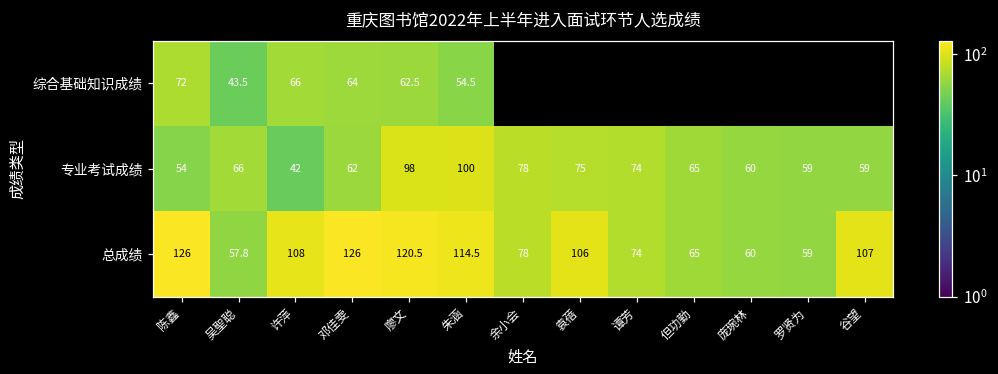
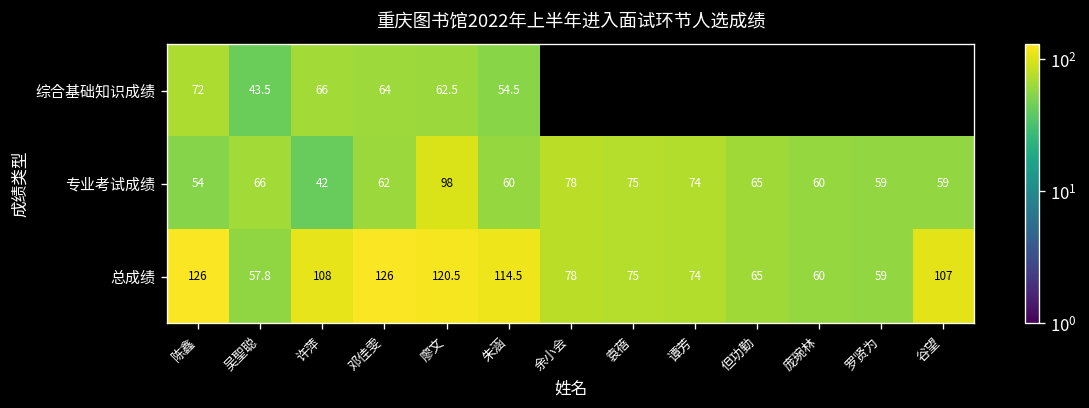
  {
    "综合基础知识成绩": {
      "陈鑫": 72,
      "吴聖聪": 43.5,
      "许萍": 66,
      "邓佳雯": 64,
      "廖文": 62.5,
      "朱涵": 54.5
    },
    "专业考试成绩": {
      "陈鑫": 54,
      "吴聖聪": 66,
      "许萍": 42,
      "邓佳雯": 62,
      "廖文": 98,
-     "朱涵": 100,
+     "朱涵": 60,
      "余小会": 78,
      "袁蓓": 75,
      "谭芳": 74,
      "但功勤": 65,
      "庞琬林": 60,
      "罗贤为": 59,
      "谷望": 59
    },
    "总成绩": {
      "陈鑫": 126,
      "吴聖聪": 57.8,
      "许萍": 108,
      "邓佳雯": 126,
      "廖文": 120.5,
      "朱涵": 114.5,
      "余小会": 78,
-     "袁蓓": 106,
+     "袁蓓": 75,
      "谭芳": 74,
      "但功勤": 65,
      "庞琬林": 60,
      "罗贤为": 59,
      "谷望": 107
    }
  }
